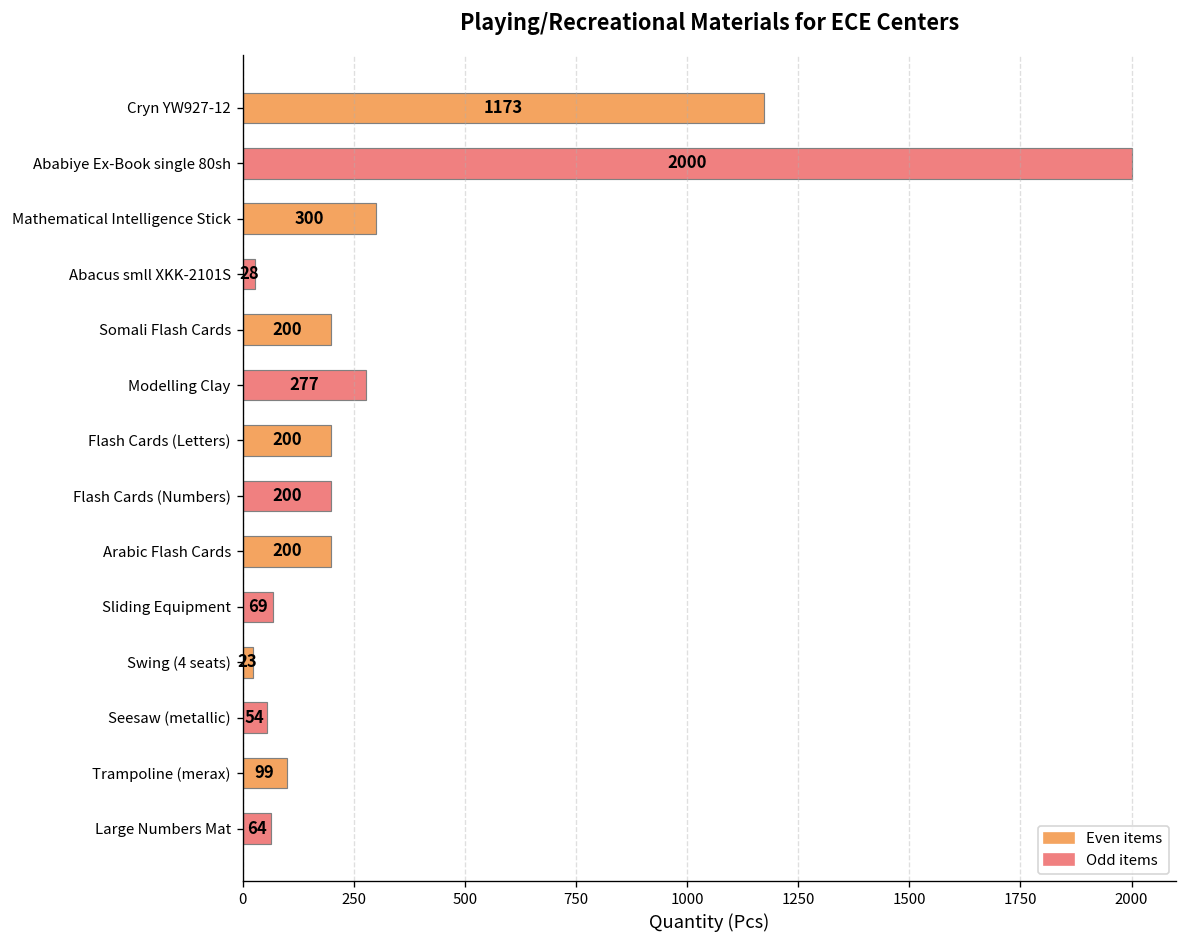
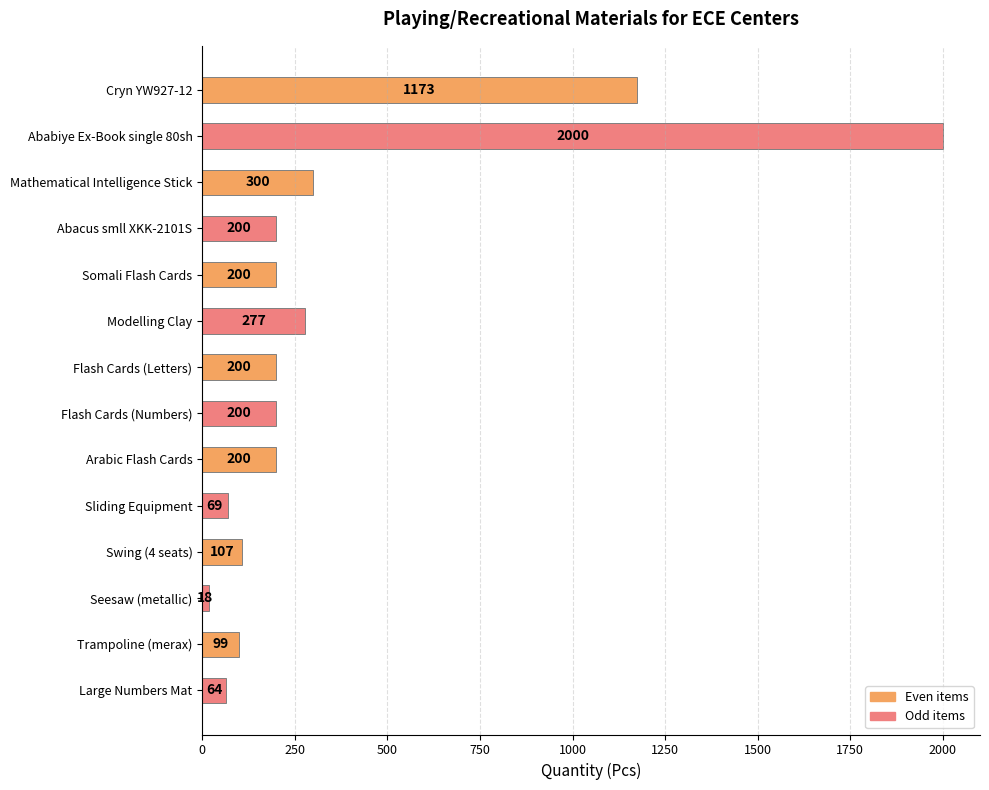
  {
    "Cryn YW927-12": 1173,
    "Ababiye Ex-Book single 80sh": 2000,
    "Mathematical Intelligence Stick": 300,
-   "Abacus smll XKK-2101S": 28,
+   "Abacus smll XKK-2101S": 200,
    "Somali Flash Cards": 200,
    "Modelling Clay": 277,
    "Flash Cards (Letters)": 200,
    "Flash Cards (Numbers)": 200,
    "Arabic Flash Cards": 200,
    "Sliding Equipment": 69,
-   "Swing (4 seats)": 23,
-   "Seesaw (metallic)": 54,
+   "Swing (4 seats)": 107,
+   "Seesaw (metallic)": 18,
    "Trampoline (merax)": 99,
    "Large Numbers Mat": 64
  }
